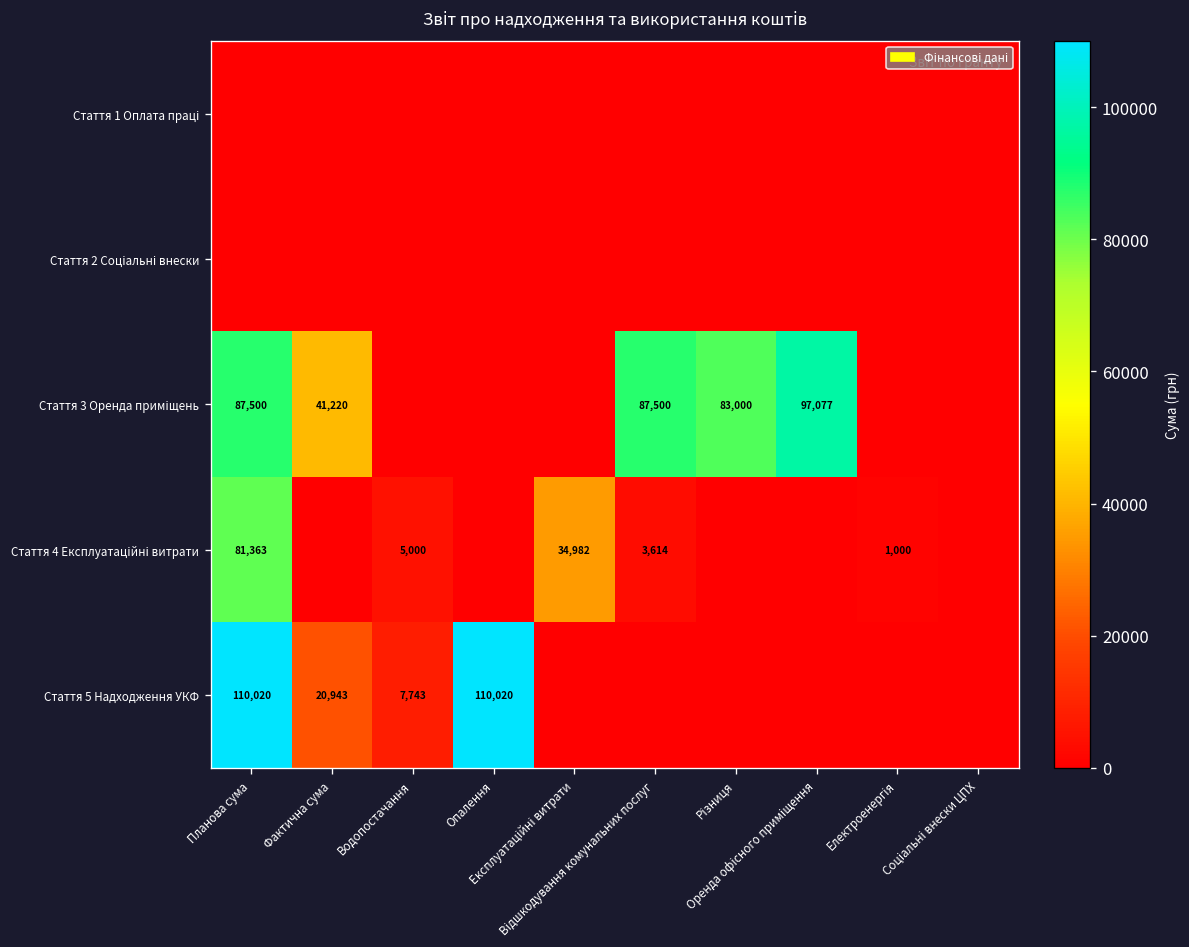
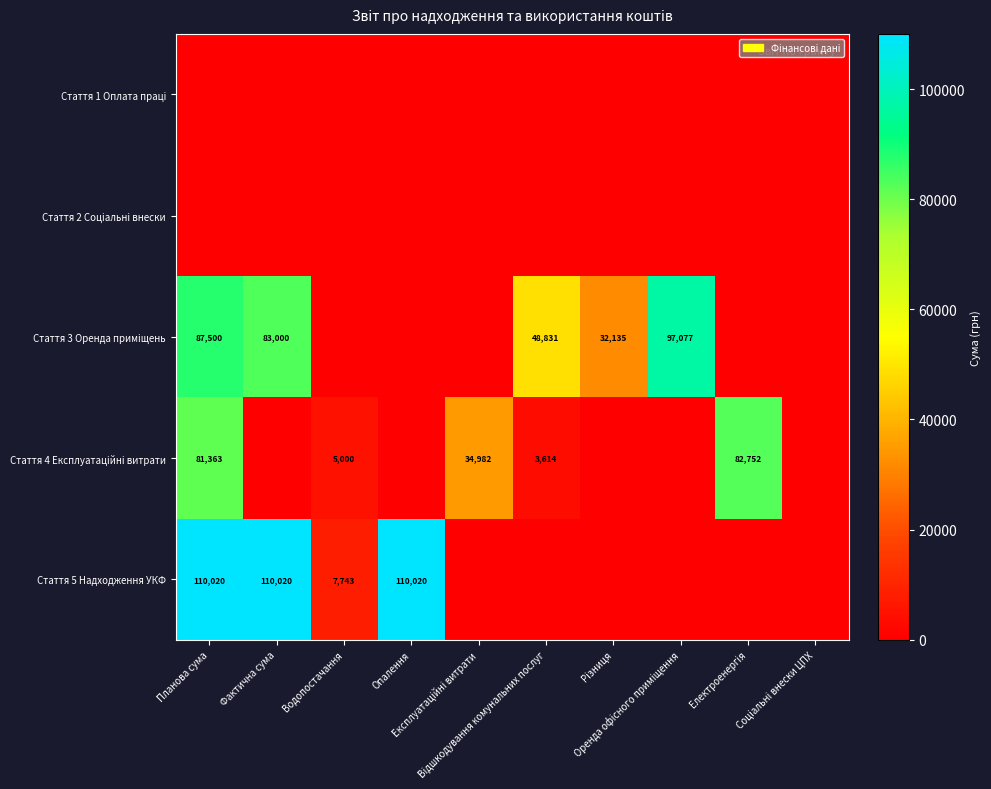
  {
    "Стаття 3 Оренда приміщень": {
      "Планова сума": "87,500",
-     "Фактична сума": "41,220",
-     "Відшкодування комунальних послуг": "87,500",
-     "Різниця": "83,000",
+     "Фактична сума": "83,000",
+     "Відшкодування комунальних послуг": "48,831",
+     "Різниця": "32,135",
      "Оренда офісного приміщення": "97,077"
    },
    "Стаття 4 Експлуатаційні витрати": {
      "Планова сума": "81,363",
      "Водопостачання": "5,000",
      "Експлуатаційні витрати": "34,982",
      "Відшкодування комунальних послуг": "3,614",
-     "Електроенергія": "1,000"
+     "Електроенергія": "82,752"
    },
    "Стаття 5 Надходження УКФ": {
      "Планова сума": "110,020",
-     "Фактична сума": "20,943",
+     "Фактична сума": "110,020",
      "Водопостачання": "7,743",
      "Опалення": "110,020"
    }
  }
